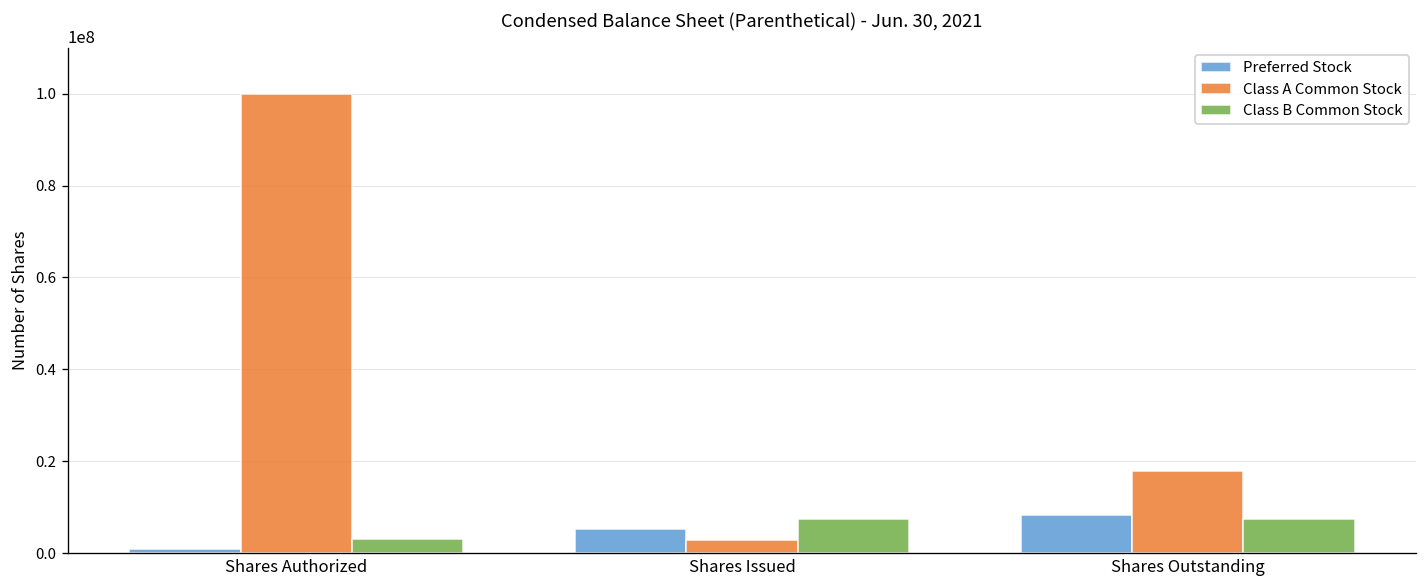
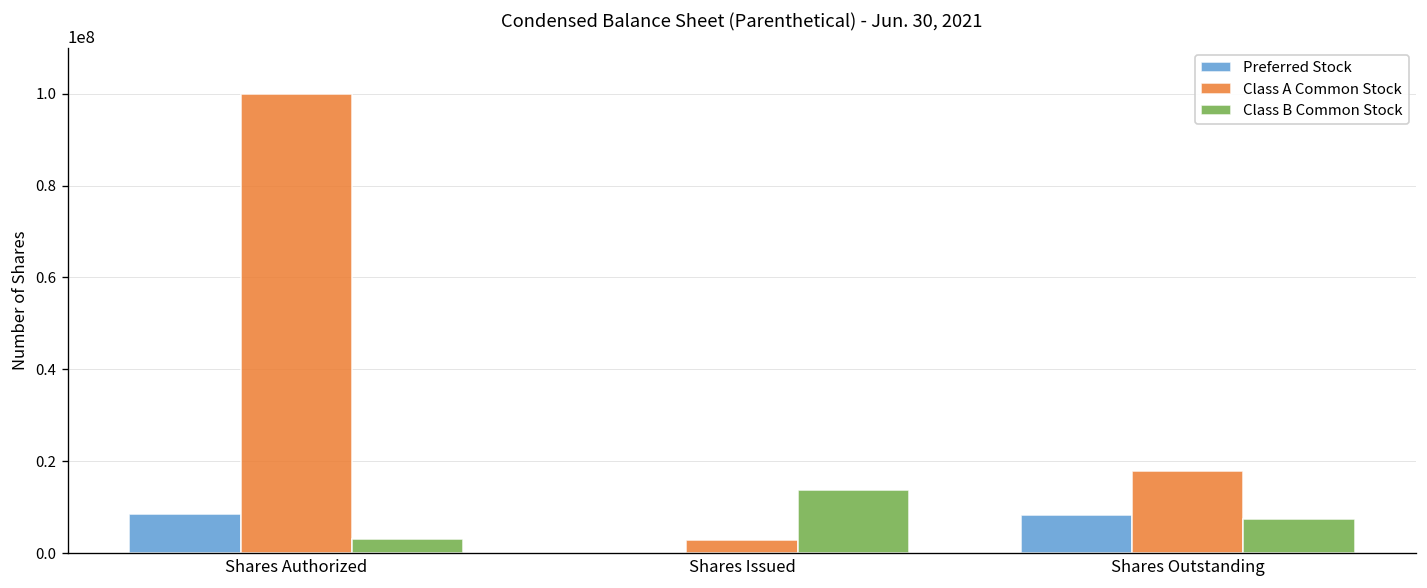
  {
    "Preferred Stock": {
-     "Shares Authorized": 1000000,
-     "Shares Issued": 5000000,
+     "Shares Authorized": 9000000,
+     "Shares Issued": 0,
      "Shares Outstanding": 8000000
    },
    "Class A Common Stock": {
      "Shares Authorized": 100000000,
      "Shares Issued": 3000000,
      "Shares Outstanding": 18000000
    },
    "Class B Common Stock": {
      "Shares Authorized": 3000000,
-     "Shares Issued": 8000000,
+     "Shares Issued": 14000000,
      "Shares Outstanding": 8000000
    }
  }
